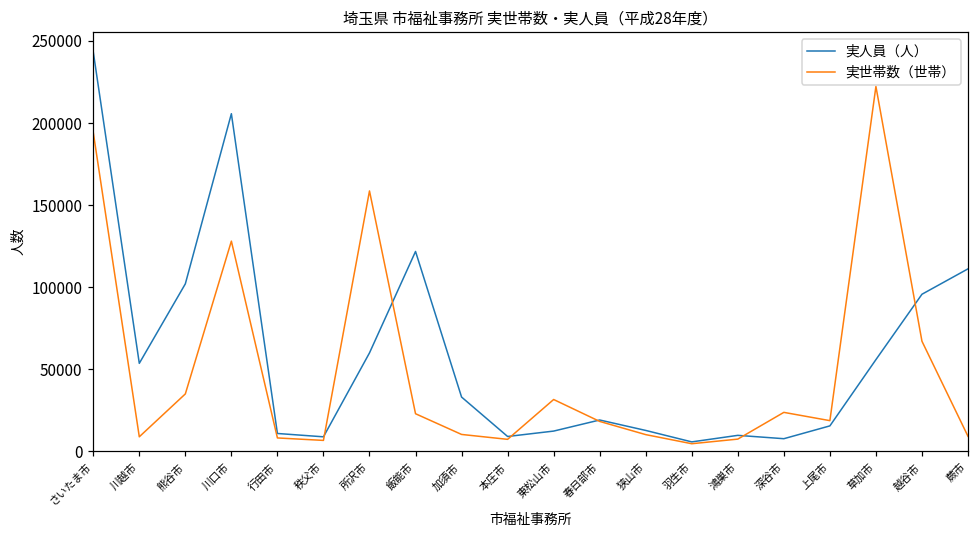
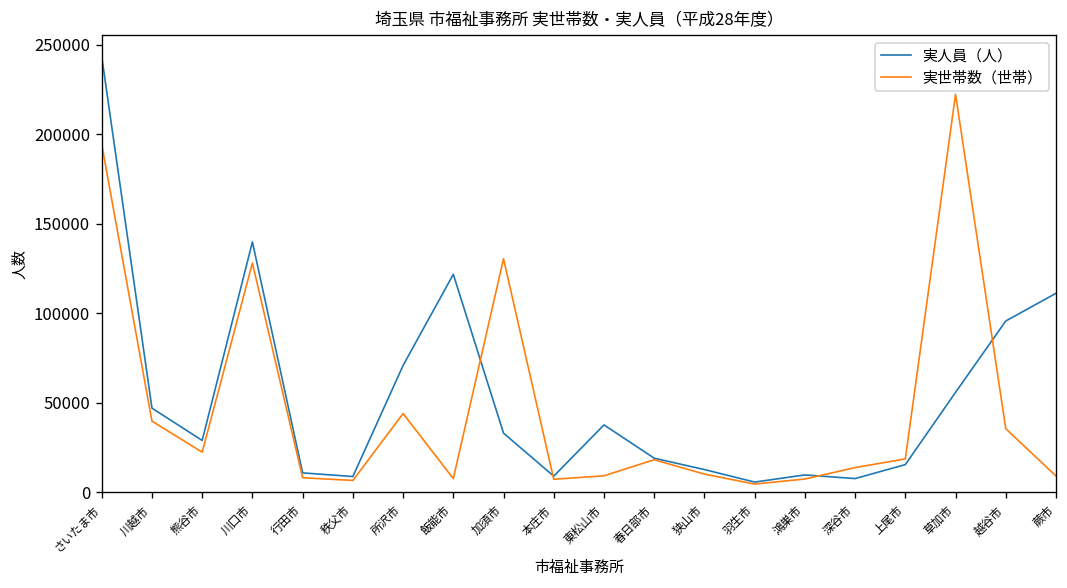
  {
    "実人員（人）": {
      "さいたま市": 243000,
-     "川越市": 54000,
-     "熊谷市": 102000,
-     "川口市": 206000,
+     "川越市": 47000,
+     "熊谷市": 29000,
+     "川口市": 140000,
      "行田市": 11000,
      "秩父市": 9000,
-     "所沢市": 60000,
+     "所沢市": 71000,
      "飯能市": 122000,
      "加須市": 33000,
      "本庄市": 9000,
-     "東松山市": 12000,
+     "東松山市": 38000,
      "狭山市": 13000,
      "鴻巣市": 10000,
      "深谷市": 8000,
      "上尾市": 15000,
      "草加市": 56000,
      "越谷市": 96000,
      "蕨市": 111000
    },
    "実世帯数（世帯）": {
      "さいたま市": 194000,
-     "川越市": 9000,
-     "熊谷市": 35000,
+     "川越市": 40000,
+     "熊谷市": 22000,
      "川口市": 128000,
      "行田市": 8000,
      "秩父市": 7000,
-     "所沢市": 159000,
-     "飯能市": 23000,
-     "加須市": 10000,
+     "所沢市": 44000,
+     "飯能市": 8000,
+     "加須市": 130000,
      "本庄市": 7000,
-     "東松山市": 31000,
+     "東松山市": 9000,
      "狭山市": 10000,
      "鴻巣市": 7000,
-     "深谷市": 24000,
+     "深谷市": 14000,
      "上尾市": 19000,
      "草加市": 222000,
-     "越谷市": 67000,
+     "越谷市": 35000,
      "蕨市": 9000
    }
  }
